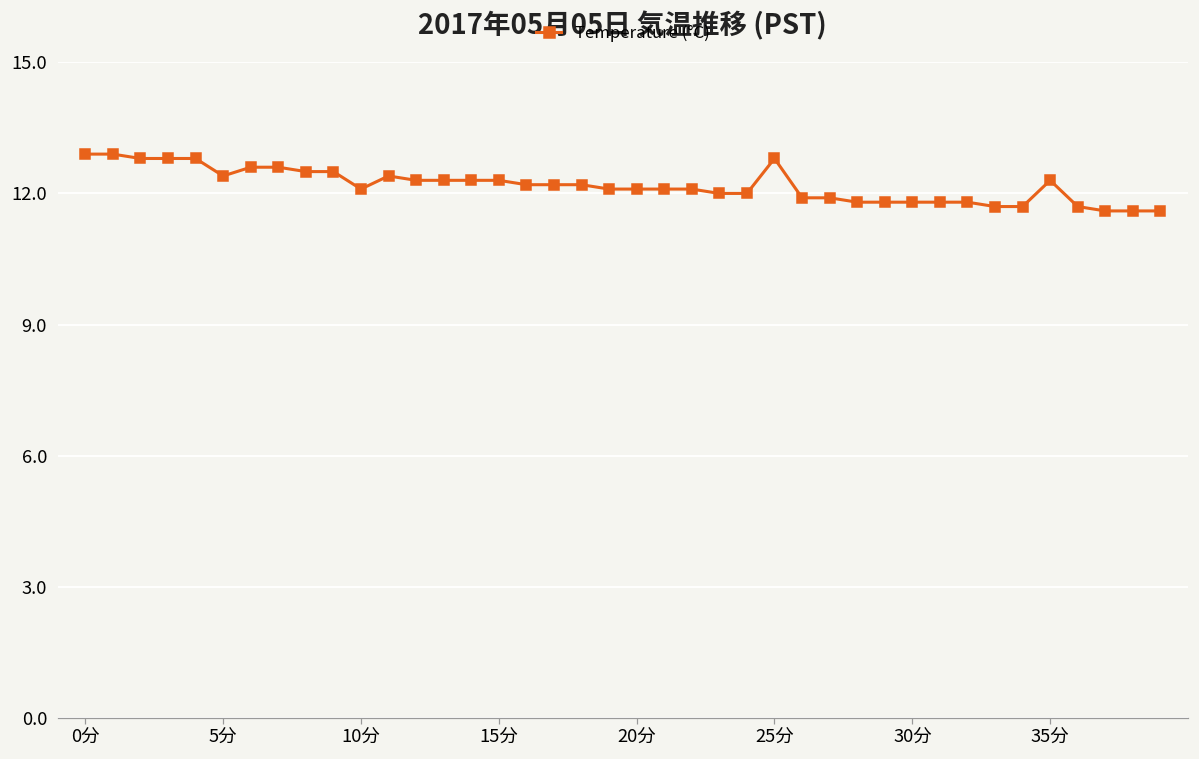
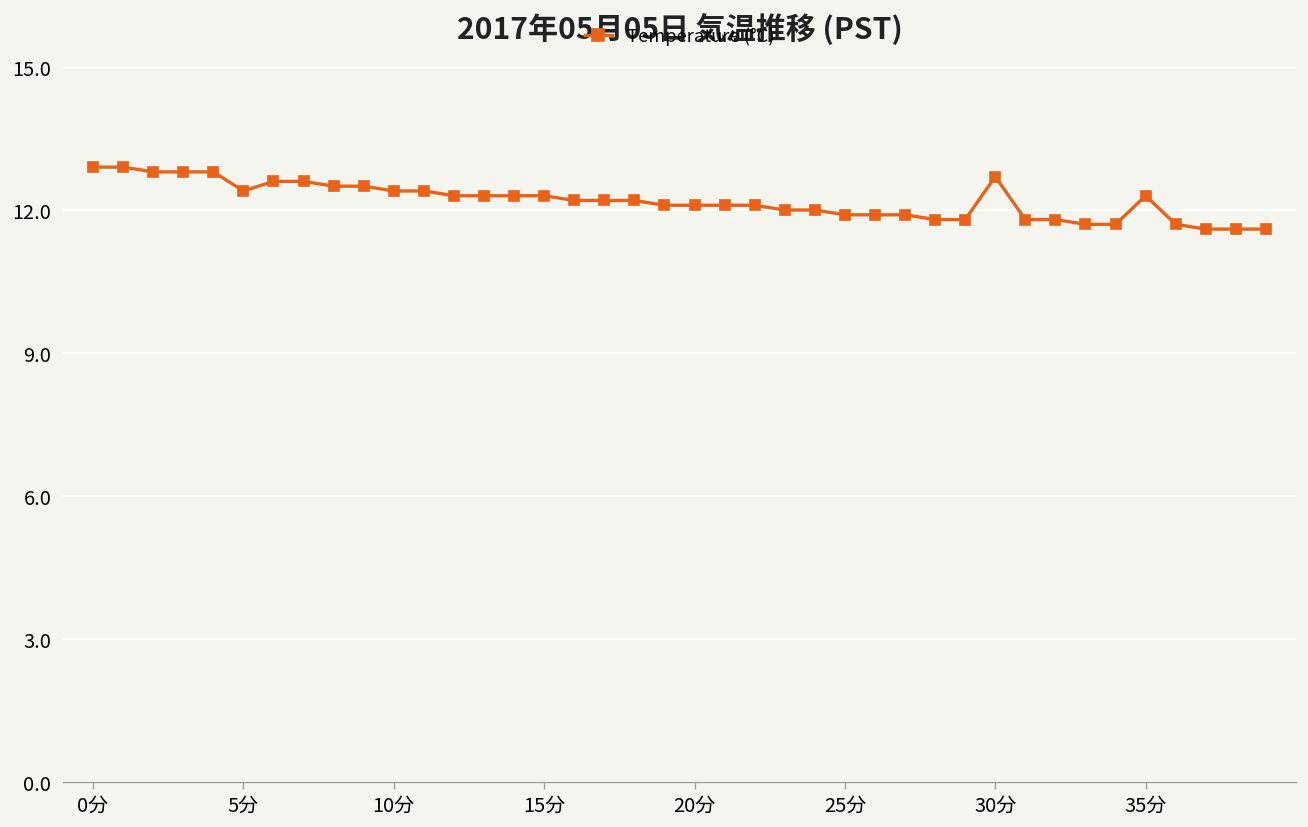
  {
    "0分": 12.9,
    "5分": 12.4,
-   "10分": 12.1,
+   "10分": 12.4,
    "15分": 12.3,
    "20分": 12.1,
-   "25分": 12.8,
-   "30分": 11.8,
+   "25分": 11.9,
+   "30分": 12.7,
    "35分": 12.3
  }
